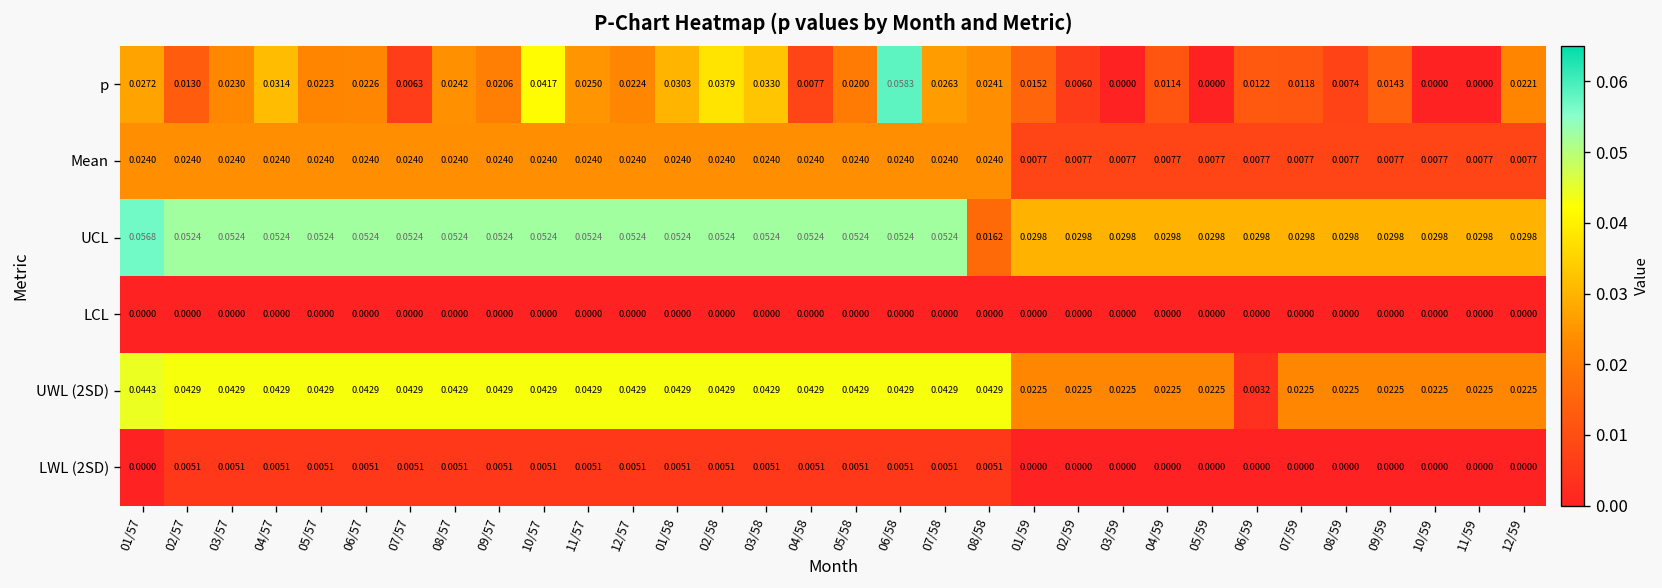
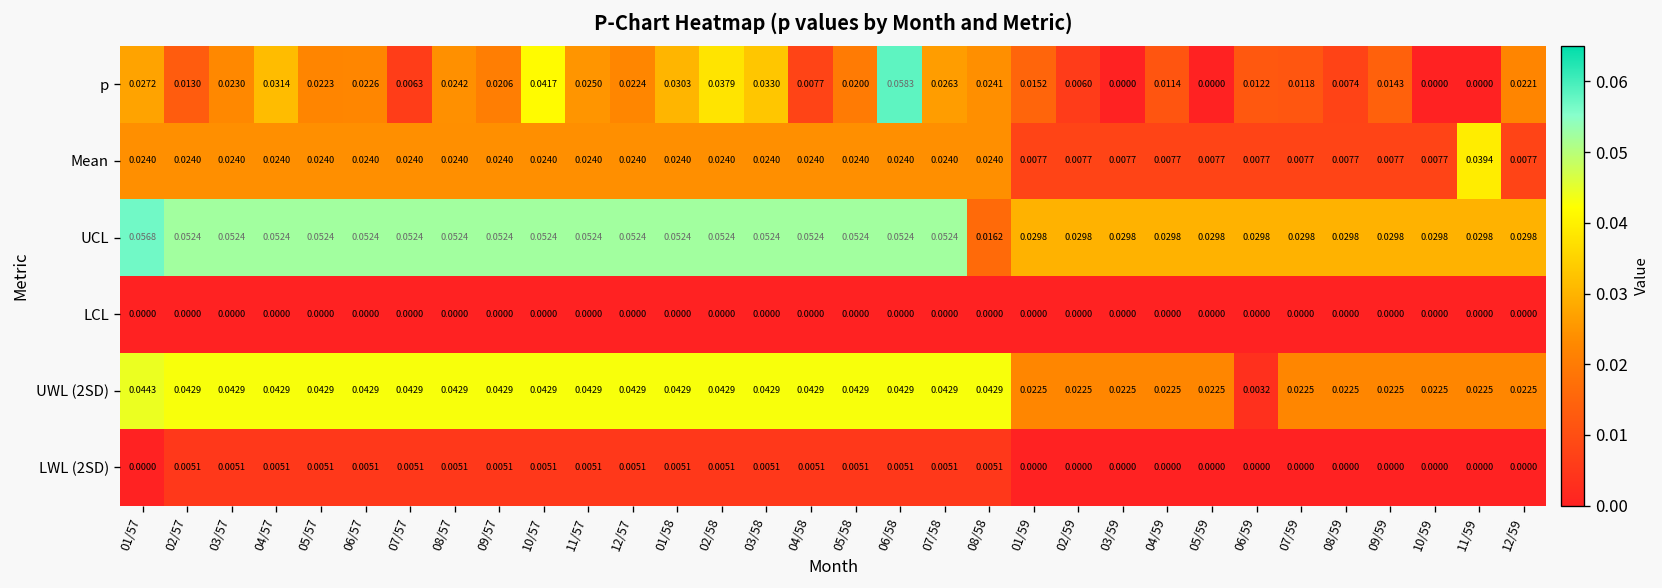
  {
    "p": {
      "01/57": 0.0272,
      "02/57": 0.0130,
      "03/57": 0.0230,
      "04/57": 0.0314,
      "05/57": 0.0223,
      "06/57": 0.0226,
      "07/57": 0.0063,
      "08/57": 0.0242,
      "09/57": 0.0206,
      "10/57": 0.0417,
      "11/57": 0.0250,
      "12/57": 0.0224,
      "01/58": 0.0303,
      "02/58": 0.0379,
      "03/58": 0.0330,
      "04/58": 0.0077,
      "05/58": 0.0200,
      "06/58": 0.0583,
      "07/58": 0.0263,
      "08/58": 0.0241,
      "01/59": 0.0152,
      "02/59": 0.0060,
      "03/59": 0.0000,
      "04/59": 0.0114,
      "05/59": 0.0000,
      "06/59": 0.0122,
      "07/59": 0.0118,
      "08/59": 0.0074,
      "09/59": 0.0143,
      "10/59": 0.0000,
      "11/59": 0.0000,
      "12/59": 0.0221
    },
    "Mean": {
      "01/57": 0.0240,
      "02/57": 0.0240,
      "03/57": 0.0240,
      "04/57": 0.0240,
      "05/57": 0.0240,
      "06/57": 0.0240,
      "07/57": 0.0240,
      "08/57": 0.0240,
      "09/57": 0.0240,
      "10/57": 0.0240,
      "11/57": 0.0240,
      "12/57": 0.0240,
      "01/58": 0.0240,
      "02/58": 0.0240,
      "03/58": 0.0240,
      "04/58": 0.0240,
      "05/58": 0.0240,
      "06/58": 0.0240,
      "07/58": 0.0240,
      "08/58": 0.0240,
      "01/59": 0.0077,
      "02/59": 0.0077,
      "03/59": 0.0077,
      "04/59": 0.0077,
      "05/59": 0.0077,
      "06/59": 0.0077,
      "07/59": 0.0077,
      "08/59": 0.0077,
      "09/59": 0.0077,
      "10/59": 0.0077,
-     "11/59": 0.0077,
+     "11/59": 0.0394,
      "12/59": 0.0077
    },
    "UCL": {
      "01/57": 0.0568,
      "02/57": 0.0524,
      "03/57": 0.0524,
      "04/57": 0.0524,
      "05/57": 0.0524,
      "06/57": 0.0524,
      "07/57": 0.0524,
      "08/57": 0.0524,
      "09/57": 0.0524,
      "10/57": 0.0524,
      "11/57": 0.0524,
      "12/57": 0.0524,
      "01/58": 0.0524,
      "02/58": 0.0524,
      "03/58": 0.0524,
      "04/58": 0.0524,
      "05/58": 0.0524,
      "06/58": 0.0524,
      "07/58": 0.0524,
      "08/58": 0.0162,
      "01/59": 0.0298,
      "02/59": 0.0298,
      "03/59": 0.0298,
      "04/59": 0.0298,
      "05/59": 0.0298,
      "06/59": 0.0298,
      "07/59": 0.0298,
      "08/59": 0.0298,
      "09/59": 0.0298,
      "10/59": 0.0298,
      "11/59": 0.0298,
      "12/59": 0.0298
    },
    "LCL": {
      "01/57": 0.0000,
      "02/57": 0.0000,
      "03/57": 0.0000,
      "04/57": 0.0000,
      "05/57": 0.0000,
      "06/57": 0.0000,
      "07/57": 0.0000,
      "08/57": 0.0000,
      "09/57": 0.0000,
      "10/57": 0.0000,
      "11/57": 0.0000,
      "12/57": 0.0000,
      "01/58": 0.0000,
      "02/58": 0.0000,
      "03/58": 0.0000,
      "04/58": 0.0000,
      "05/58": 0.0000,
      "06/58": 0.0000,
      "07/58": 0.0000,
      "08/58": 0.0000,
      "01/59": 0.0000,
      "02/59": 0.0000,
      "03/59": 0.0000,
      "04/59": 0.0000,
      "05/59": 0.0000,
      "06/59": 0.0000,
      "07/59": 0.0000,
      "08/59": 0.0000,
      "09/59": 0.0000,
      "10/59": 0.0000,
      "11/59": 0.0000,
      "12/59": 0.0000
    },
    "UWL (2SD)": {
      "01/57": 0.0443,
      "02/57": 0.0429,
      "03/57": 0.0429,
      "04/57": 0.0429,
      "05/57": 0.0429,
      "06/57": 0.0429,
      "07/57": 0.0429,
      "08/57": 0.0429,
      "09/57": 0.0429,
      "10/57": 0.0429,
      "11/57": 0.0429,
      "12/57": 0.0429,
      "01/58": 0.0429,
      "02/58": 0.0429,
      "03/58": 0.0429,
      "04/58": 0.0429,
      "05/58": 0.0429,
      "06/58": 0.0429,
      "07/58": 0.0429,
      "08/58": 0.0429,
      "01/59": 0.0225,
      "02/59": 0.0225,
      "03/59": 0.0225,
      "04/59": 0.0225,
      "05/59": 0.0225,
      "06/59": 0.0032,
      "07/59": 0.0225,
      "08/59": 0.0225,
      "09/59": 0.0225,
      "10/59": 0.0225,
      "11/59": 0.0225,
      "12/59": 0.0225
    },
    "LWL (2SD)": {
      "01/57": 0.0000,
      "02/57": 0.0051,
      "03/57": 0.0051,
      "04/57": 0.0051,
      "05/57": 0.0051,
      "06/57": 0.0051,
      "07/57": 0.0051,
      "08/57": 0.0051,
      "09/57": 0.0051,
      "10/57": 0.0051,
      "11/57": 0.0051,
      "12/57": 0.0051,
      "01/58": 0.0051,
      "02/58": 0.0051,
      "03/58": 0.0051,
      "04/58": 0.0051,
      "05/58": 0.0051,
      "06/58": 0.0051,
      "07/58": 0.0051,
      "08/58": 0.0051,
      "01/59": 0.0000,
      "02/59": 0.0000,
      "03/59": 0.0000,
      "04/59": 0.0000,
      "05/59": 0.0000,
      "06/59": 0.0000,
      "07/59": 0.0000,
      "08/59": 0.0000,
      "09/59": 0.0000,
      "10/59": 0.0000,
      "11/59": 0.0000,
      "12/59": 0.0000
    }
  }
